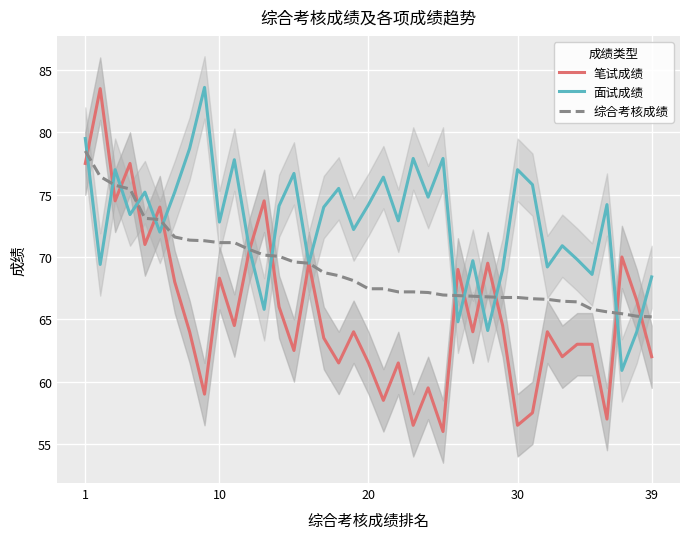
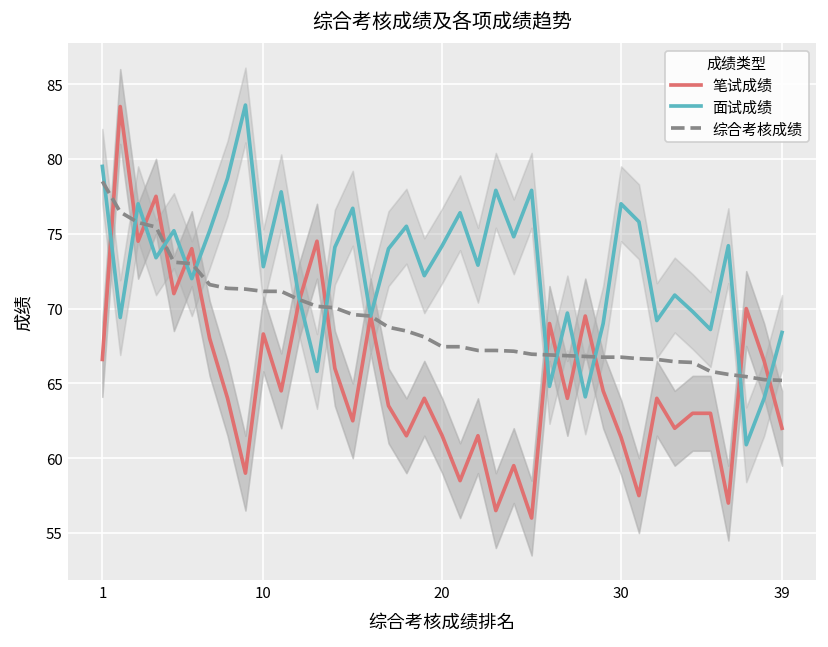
  {
    "笔试成绩": {
-     "1": 77.5,
+     "1": 66.6,
      "10": 68.3,
      "20": 61.5,
-     "30": 56.5,
+     "30": 61.4,
      "39": 62.0
    },
    "面试成绩": {
      "1": 79.5,
      "10": 72.8,
      "20": 74.2,
      "30": 77.0,
      "39": 68.4
    }
  }
